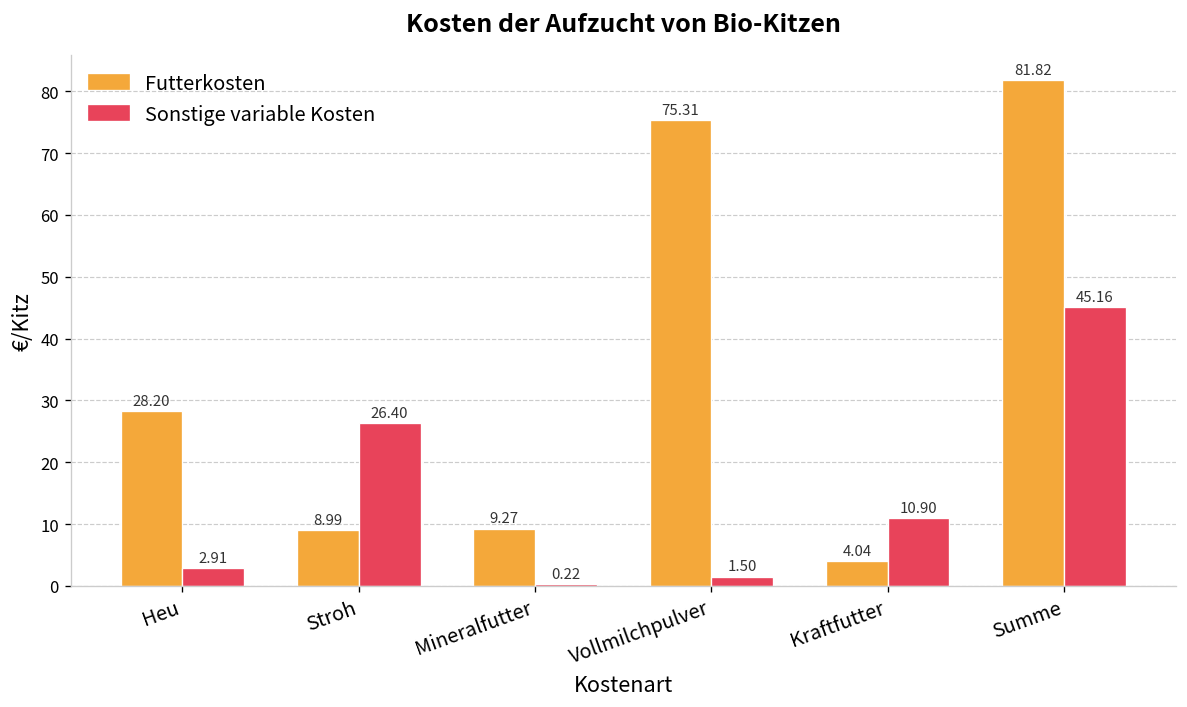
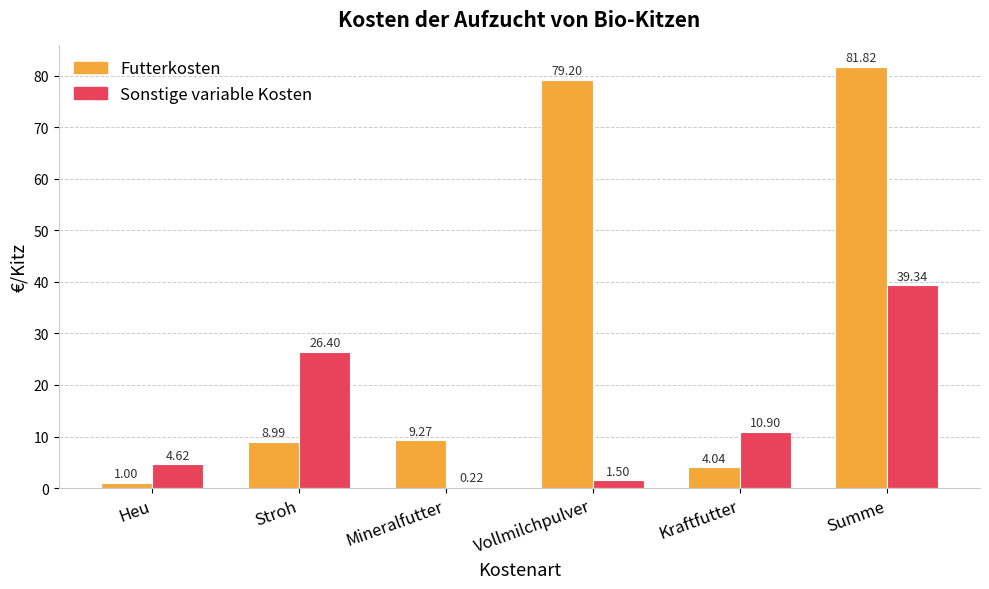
  {
    "Futterkosten": {
-     "Heu": 28.20,
+     "Heu": 1.00,
      "Stroh": 8.99,
      "Mineralfutter": 9.27,
-     "Vollmilchpulver": 75.31,
+     "Vollmilchpulver": 79.20,
      "Kraftfutter": 4.04,
      "Summe": 81.82
    },
    "Sonstige variable Kosten": {
-     "Heu": 2.91,
+     "Heu": 4.62,
      "Stroh": 26.40,
      "Mineralfutter": 0.22,
      "Vollmilchpulver": 1.50,
      "Kraftfutter": 10.90,
-     "Summe": 45.16
+     "Summe": 39.34
    }
  }
